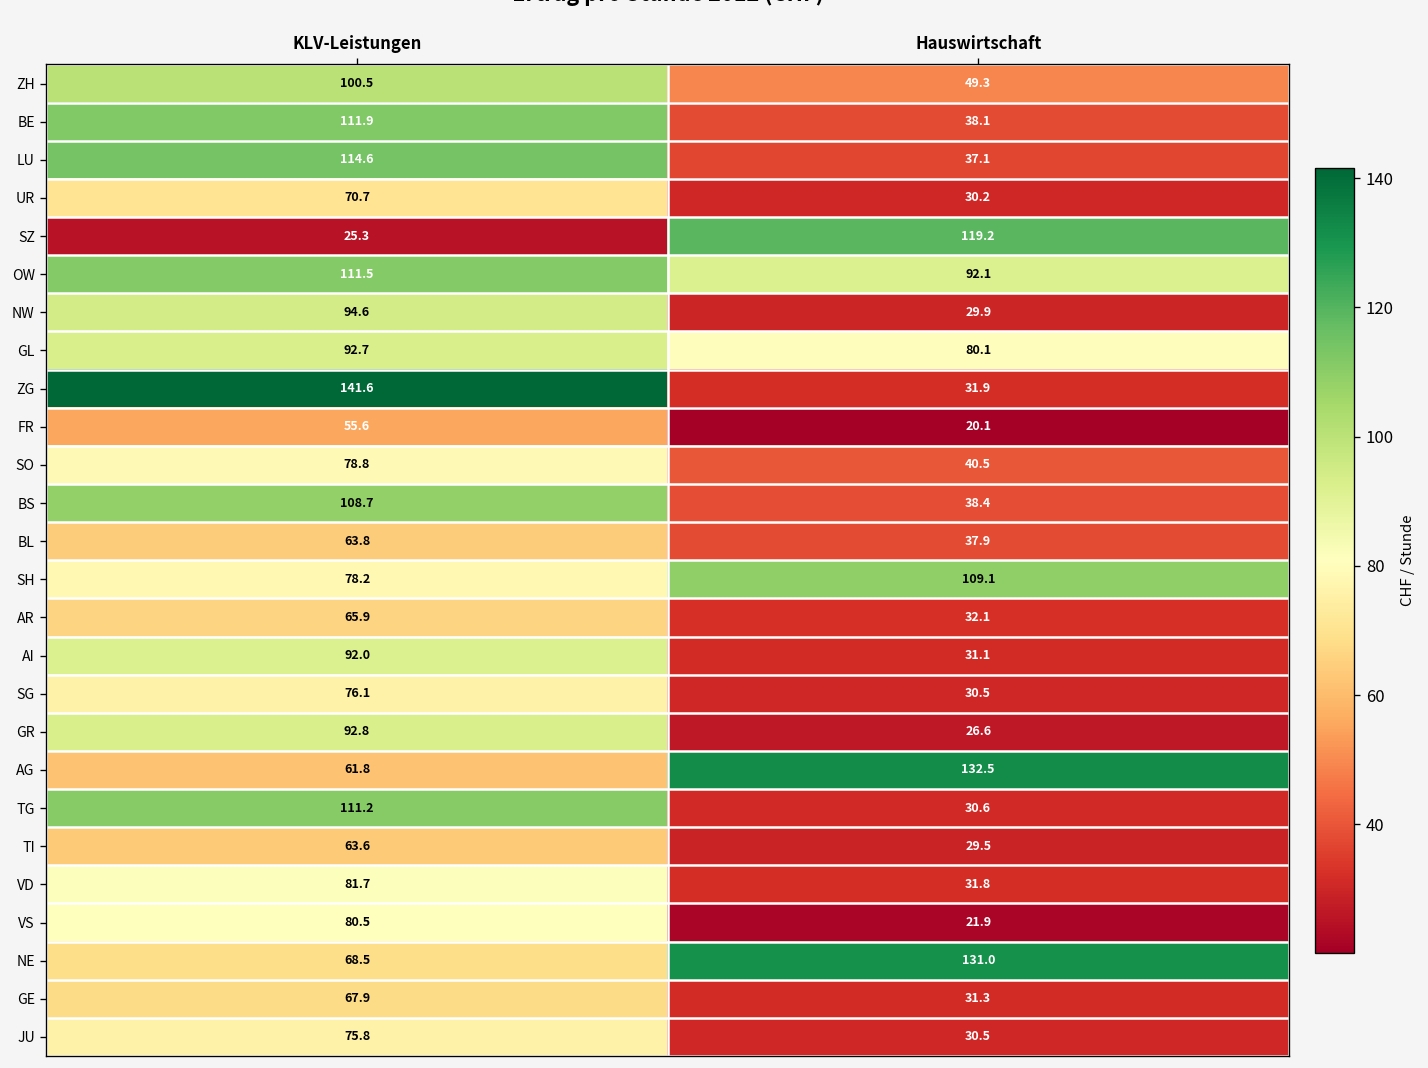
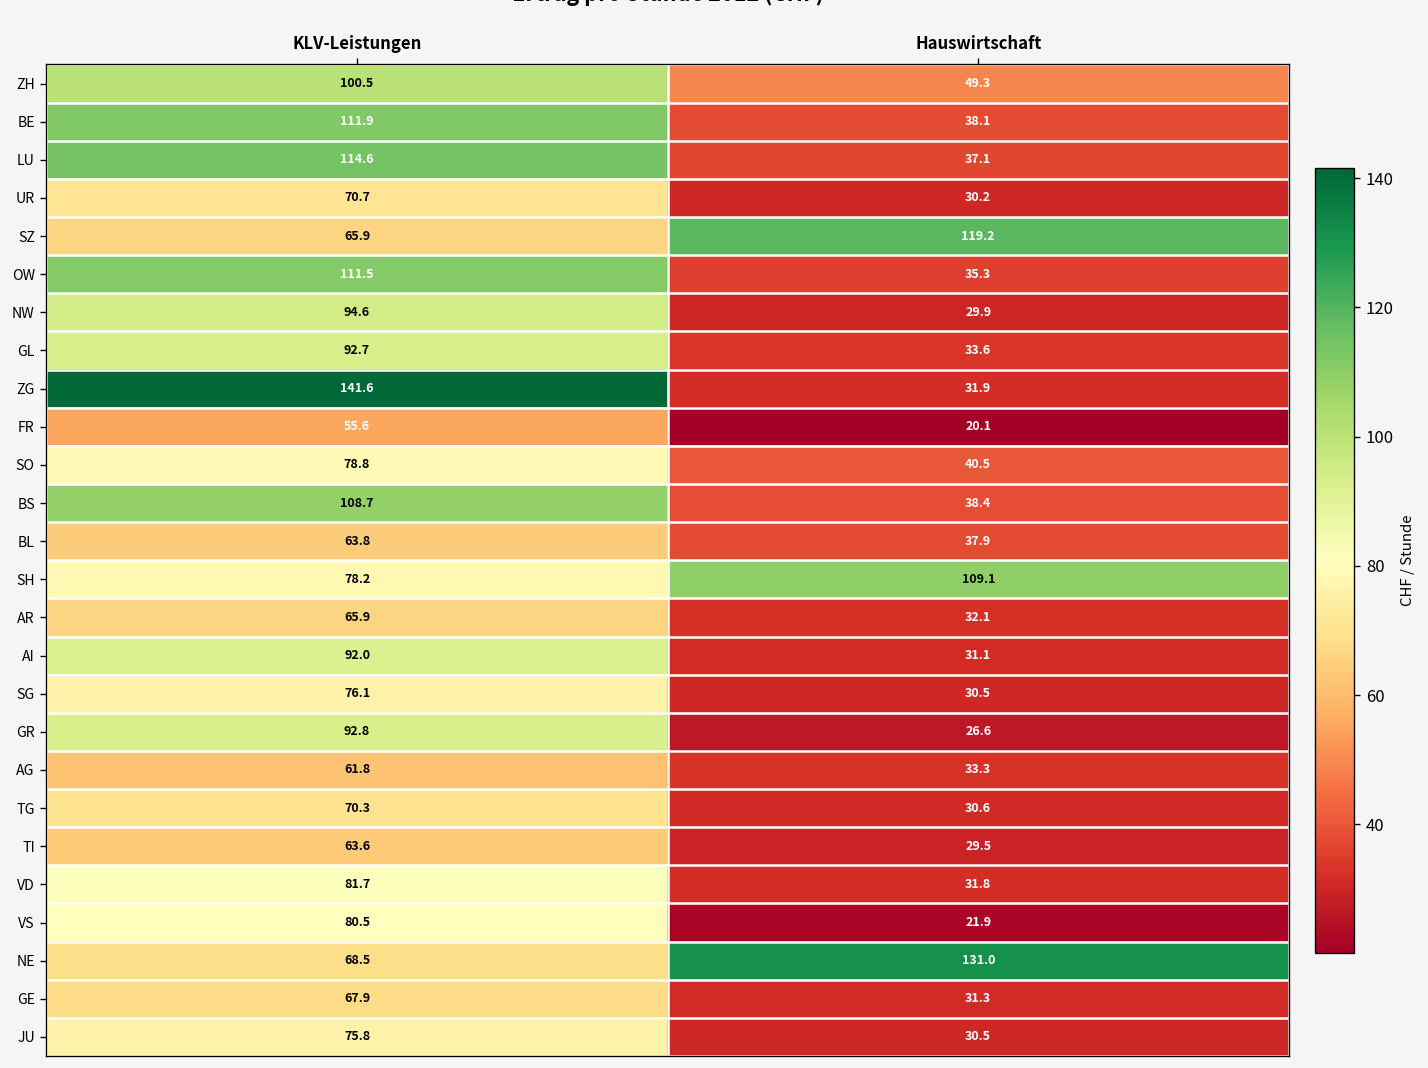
  {
    "ZH": {
      "KLV-Leistungen": 100.5,
      "Hauswirtschaft": 49.3
    },
    "BE": {
      "KLV-Leistungen": 111.9,
      "Hauswirtschaft": 38.1
    },
    "LU": {
      "KLV-Leistungen": 114.6,
      "Hauswirtschaft": 37.1
    },
    "UR": {
      "KLV-Leistungen": 70.7,
      "Hauswirtschaft": 30.2
    },
    "SZ": {
-     "KLV-Leistungen": 25.3,
+     "KLV-Leistungen": 65.9,
      "Hauswirtschaft": 119.2
    },
    "OW": {
      "KLV-Leistungen": 111.5,
-     "Hauswirtschaft": 92.1
+     "Hauswirtschaft": 35.3
    },
    "NW": {
      "KLV-Leistungen": 94.6,
      "Hauswirtschaft": 29.9
    },
    "GL": {
      "KLV-Leistungen": 92.7,
-     "Hauswirtschaft": 80.1
+     "Hauswirtschaft": 33.6
    },
    "ZG": {
      "KLV-Leistungen": 141.6,
      "Hauswirtschaft": 31.9
    },
    "FR": {
      "KLV-Leistungen": 55.6,
      "Hauswirtschaft": 20.1
    },
    "SO": {
      "KLV-Leistungen": 78.8,
      "Hauswirtschaft": 40.5
    },
    "BS": {
      "KLV-Leistungen": 108.7,
      "Hauswirtschaft": 38.4
    },
    "BL": {
      "KLV-Leistungen": 63.8,
      "Hauswirtschaft": 37.9
    },
    "SH": {
      "KLV-Leistungen": 78.2,
      "Hauswirtschaft": 109.1
    },
    "AR": {
      "KLV-Leistungen": 65.9,
      "Hauswirtschaft": 32.1
    },
    "AI": {
      "KLV-Leistungen": 92.0,
      "Hauswirtschaft": 31.1
    },
    "SG": {
      "KLV-Leistungen": 76.1,
      "Hauswirtschaft": 30.5
    },
    "GR": {
      "KLV-Leistungen": 92.8,
      "Hauswirtschaft": 26.6
    },
    "AG": {
      "KLV-Leistungen": 61.8,
-     "Hauswirtschaft": 132.5
+     "Hauswirtschaft": 33.3
    },
    "TG": {
-     "KLV-Leistungen": 111.2,
+     "KLV-Leistungen": 70.3,
      "Hauswirtschaft": 30.6
    },
    "TI": {
      "KLV-Leistungen": 63.6,
      "Hauswirtschaft": 29.5
    },
    "VD": {
      "KLV-Leistungen": 81.7,
      "Hauswirtschaft": 31.8
    },
    "VS": {
      "KLV-Leistungen": 80.5,
      "Hauswirtschaft": 21.9
    },
    "NE": {
      "KLV-Leistungen": 68.5,
      "Hauswirtschaft": 131.0
    },
    "GE": {
      "KLV-Leistungen": 67.9,
      "Hauswirtschaft": 31.3
    },
    "JU": {
      "KLV-Leistungen": 75.8,
      "Hauswirtschaft": 30.5
    }
  }
